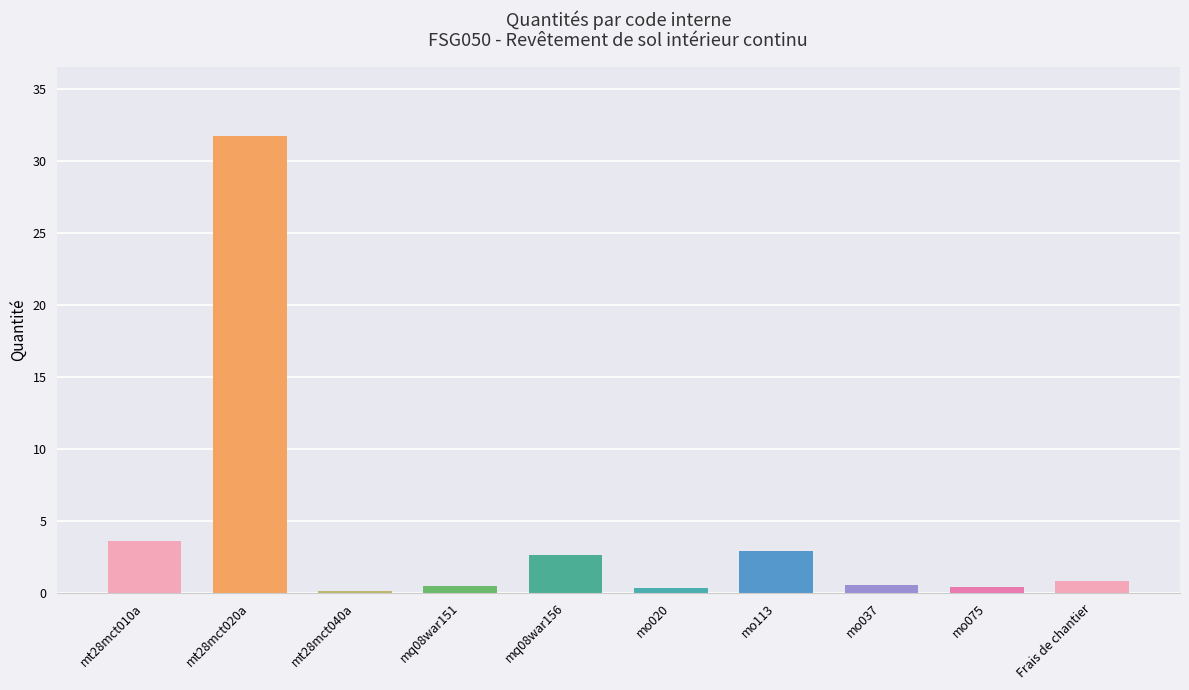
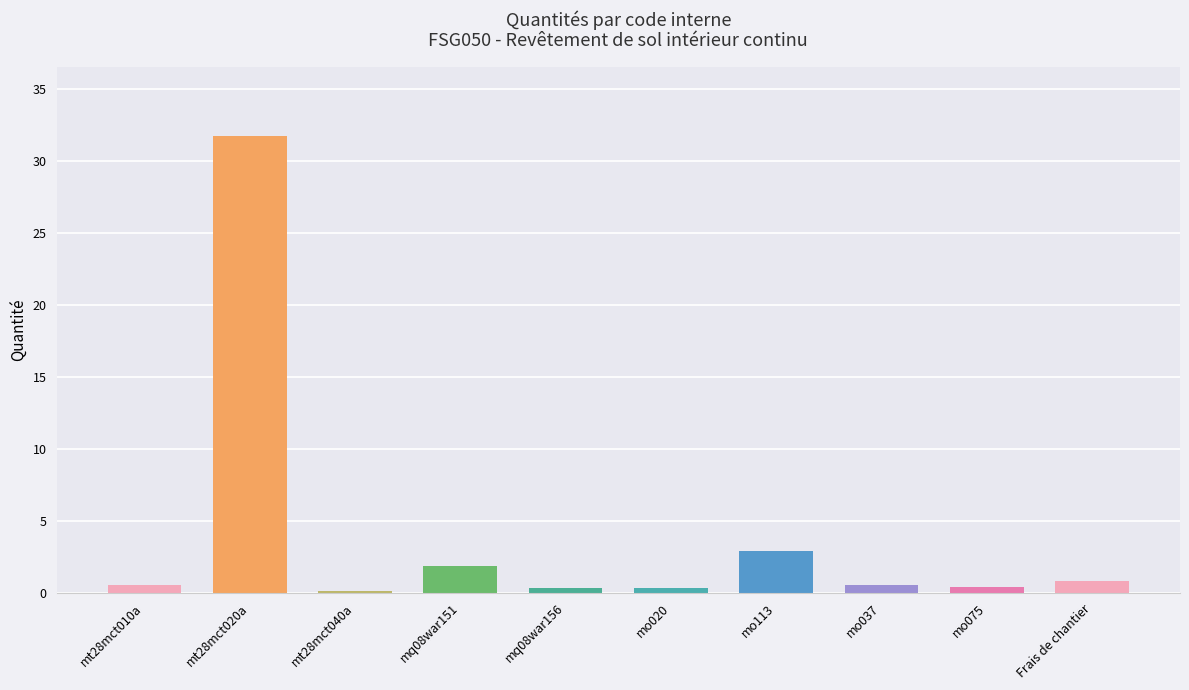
  {
-   "mt28mct010a": 3.6,
+   "mt28mct010a": 0.5,
    "mt28mct020a": 31.8,
-   "mq08war151": 0.5,
-   "mq08war156": 2.6,
+   "mq08war151": 1.8,
+   "mq08war156": 0.3,
    "mo020": 0.3,
    "mo113": 2.9,
    "mo037": 0.5,
    "mo075": 0.4,
    "Frais de chantier": 0.8
  }
